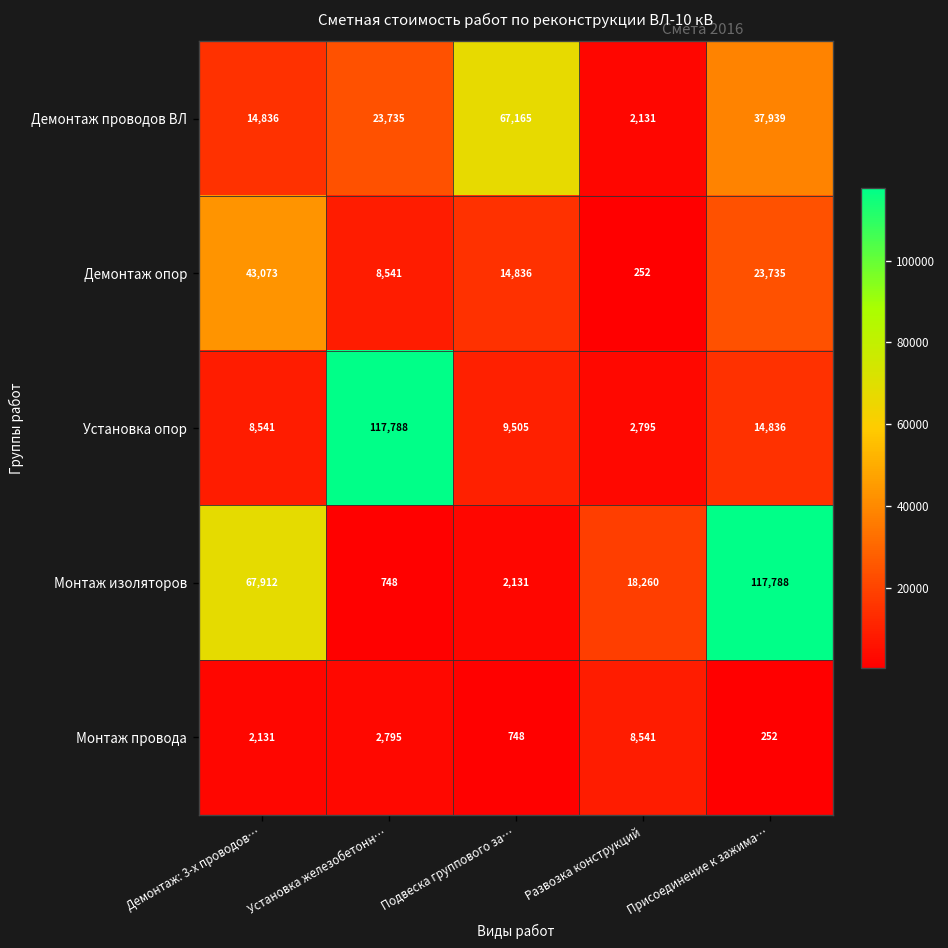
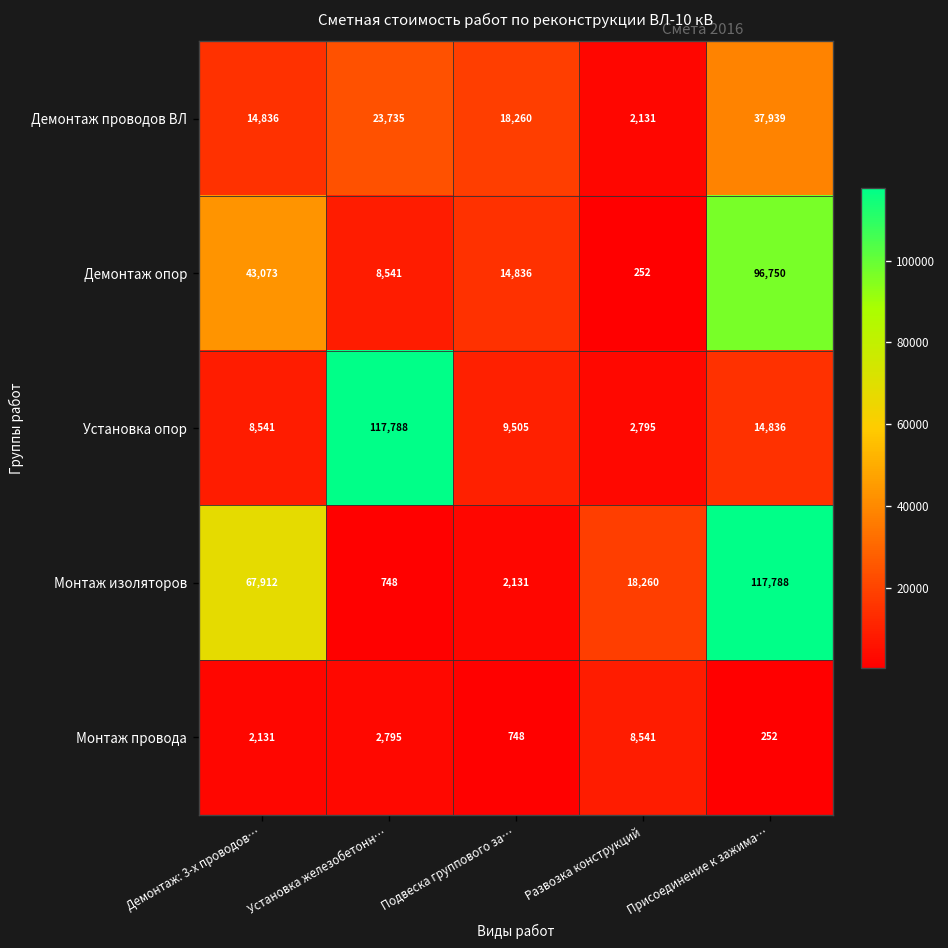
  {
    "Демонтаж проводов ВЛ": {
      "Демонтаж: 3-х проводов…": "14,836",
      "Установка железобетонн…": "23,735",
-     "Подвеска группового за…": "67,165",
+     "Подвеска группового за…": "18,260",
      "Развозка конструкций": "2,131",
      "Присоединение к зажима…": "37,939"
    },
    "Демонтаж опор": {
      "Демонтаж: 3-х проводов…": "43,073",
      "Установка железобетонн…": "8,541",
      "Подвеска группового за…": "14,836",
      "Развозка конструкций": "252",
-     "Присоединение к зажима…": "23,735"
+     "Присоединение к зажима…": "96,750"
    },
    "Установка опор": {
      "Демонтаж: 3-х проводов…": "8,541",
      "Установка железобетонн…": "117,788",
      "Подвеска группового за…": "9,505",
      "Развозка конструкций": "2,795",
      "Присоединение к зажима…": "14,836"
    },
    "Монтаж изоляторов": {
      "Демонтаж: 3-х проводов…": "67,912",
      "Установка железобетонн…": "748",
      "Подвеска группового за…": "2,131",
      "Развозка конструкций": "18,260",
      "Присоединение к зажима…": "117,788"
    },
    "Монтаж провода": {
      "Демонтаж: 3-х проводов…": "2,131",
      "Установка железобетонн…": "2,795",
      "Подвеска группового за…": "748",
      "Развозка конструкций": "8,541",
      "Присоединение к зажима…": "252"
    }
  }
